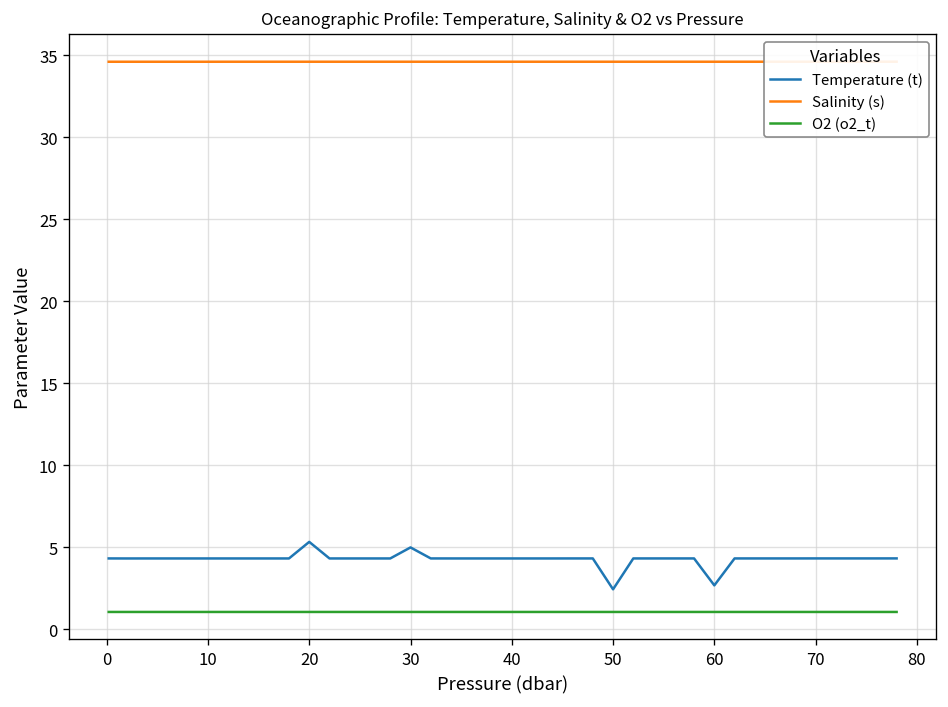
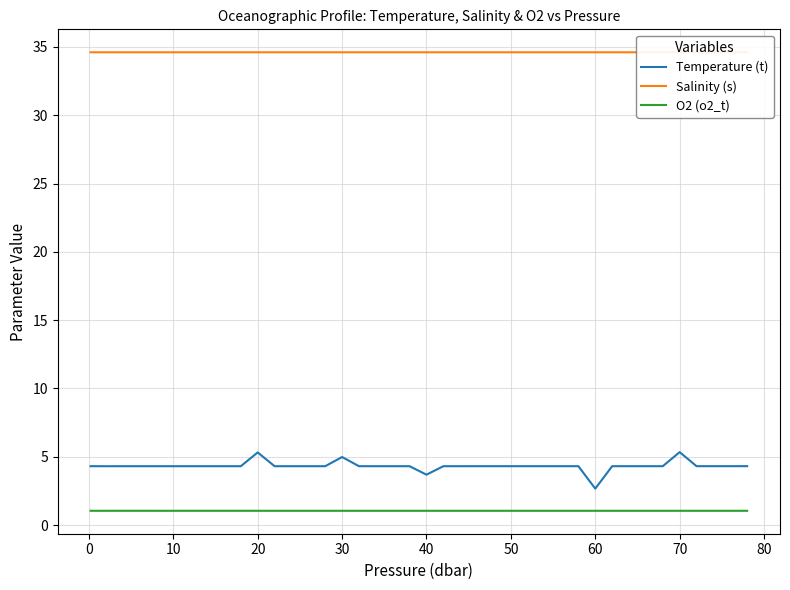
  {
    "Temperature (t)": {
      "20": 5.3,
      "30": 5.0,
-     "40": 4.3,
-     "50": 2.4,
+     "40": 3.7,
+     "50": 4.3,
      "60": 2.7,
-     "70": 4.3
+     "70": 5.3
    },
    "Salinity (s)": {
      "20": 34.6,
      "30": 34.6,
      "40": 34.6,
      "50": 34.6,
      "60": 34.6
    },
    "O2 (o2_t)": {
      "20": 1.0,
      "30": 1.0,
      "40": 1.0,
      "50": 1.0,
      "60": 1.0,
      "70": 1.0
    }
  }
